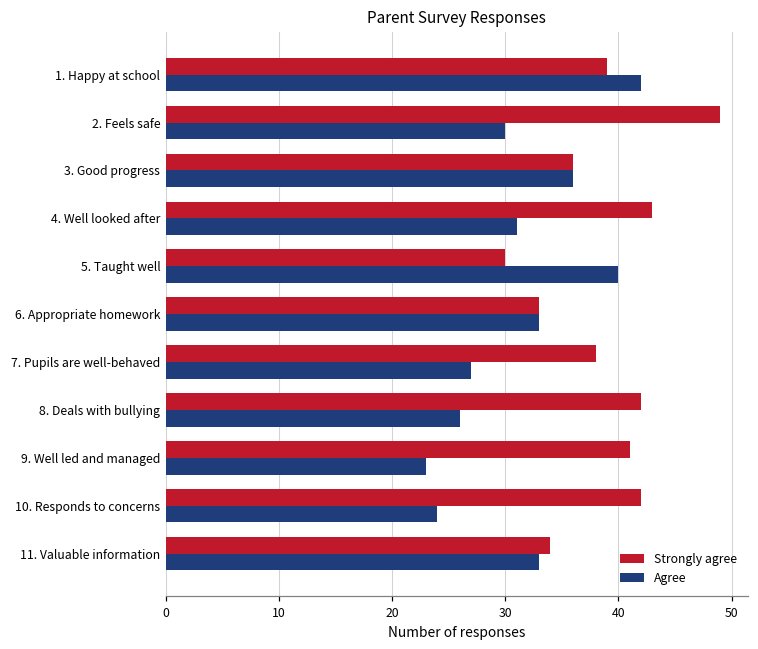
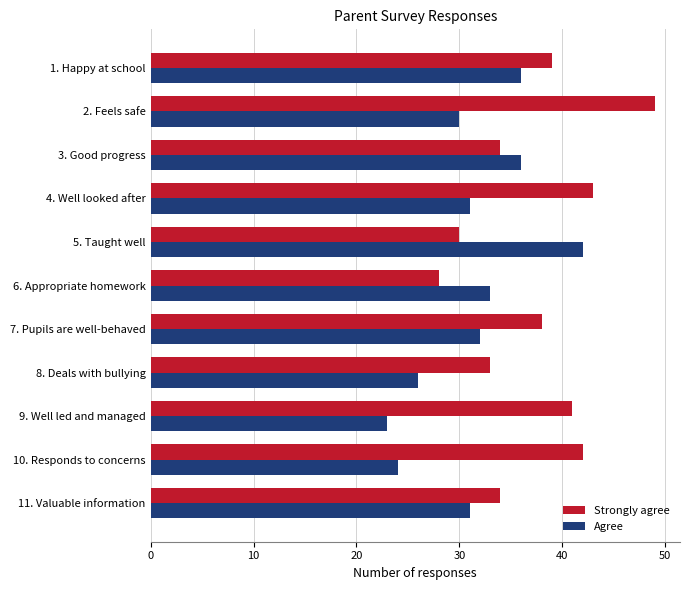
  {
    "Strongly agree": {
      "1. Happy at school": 39,
      "2. Feels safe": 49,
-     "3. Good progress": 36,
+     "3. Good progress": 34,
      "4. Well looked after": 43,
      "5. Taught well": 30,
-     "6. Appropriate homework": 33,
+     "6. Appropriate homework": 28,
      "7. Pupils are well-behaved": 38,
-     "8. Deals with bullying": 42,
+     "8. Deals with bullying": 33,
      "9. Well led and managed": 41,
      "10. Responds to concerns": 42,
      "11. Valuable information": 34
    },
    "Agree": {
-     "1. Happy at school": 42,
+     "1. Happy at school": 36,
      "2. Feels safe": 30,
      "3. Good progress": 36,
      "4. Well looked after": 31,
-     "5. Taught well": 40,
+     "5. Taught well": 42,
      "6. Appropriate homework": 33,
-     "7. Pupils are well-behaved": 27,
+     "7. Pupils are well-behaved": 32,
      "8. Deals with bullying": 26,
      "9. Well led and managed": 23,
      "10. Responds to concerns": 24,
-     "11. Valuable information": 33
+     "11. Valuable information": 31
    }
  }
